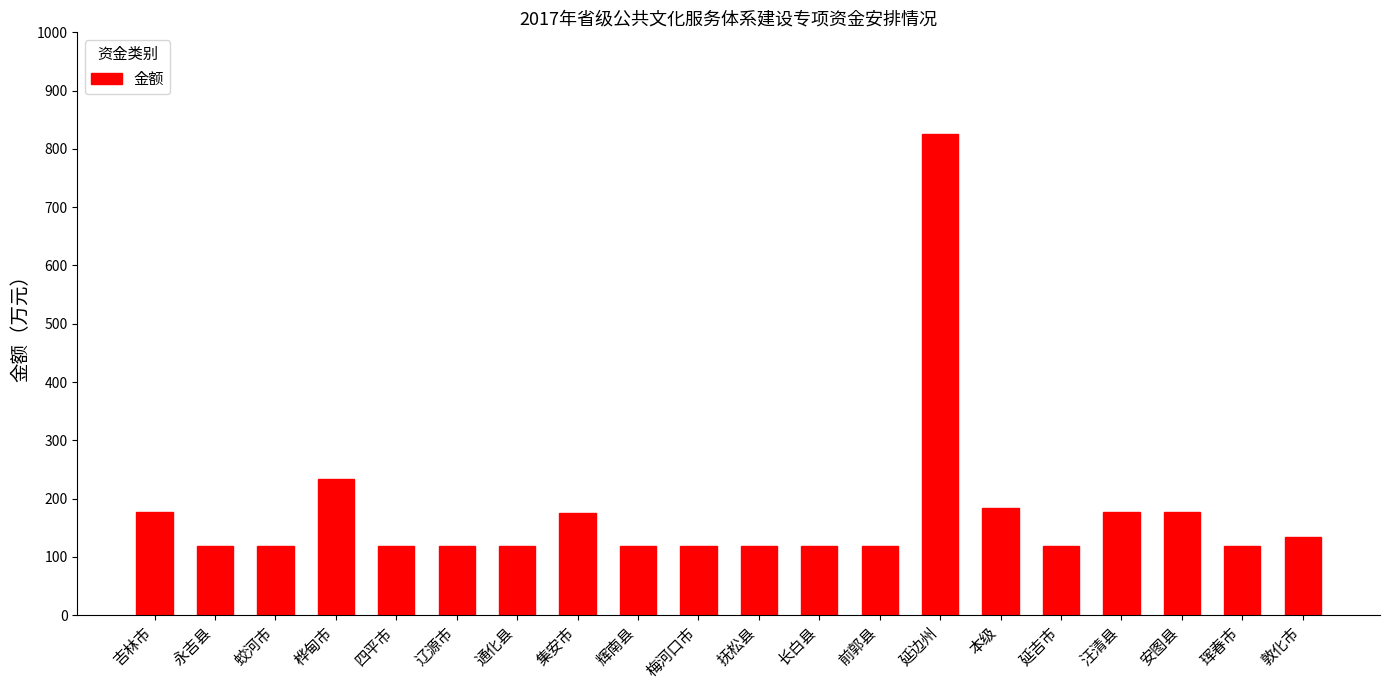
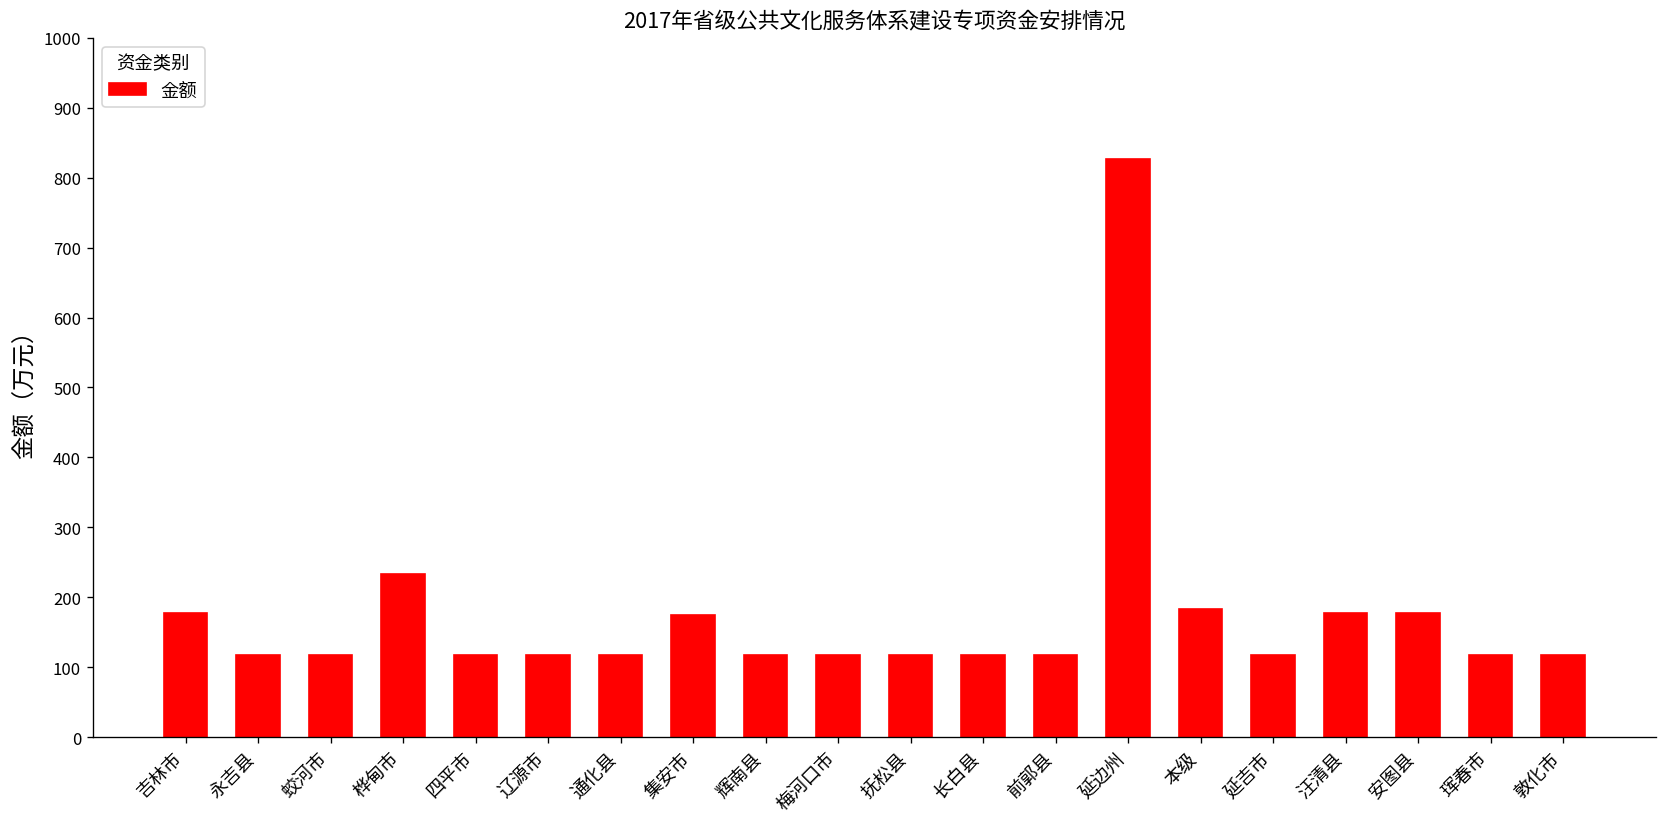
  {
    "吉林市": 180,
    "永吉县": 120,
    "蛟河市": 120,
    "桦甸市": 230,
    "四平市": 120,
    "辽源市": 120,
    "通化县": 120,
    "集安市": 180,
    "辉南县": 120,
    "梅河口市": 120,
    "抚松县": 120,
    "长白县": 120,
    "前郭县": 120,
    "延边州": 830,
    "本级": 180,
    "延吉市": 120,
    "汪清县": 180,
    "安图县": 180,
    "珲春市": 120,
-   "敦化市": 130
+   "敦化市": 120
  }
